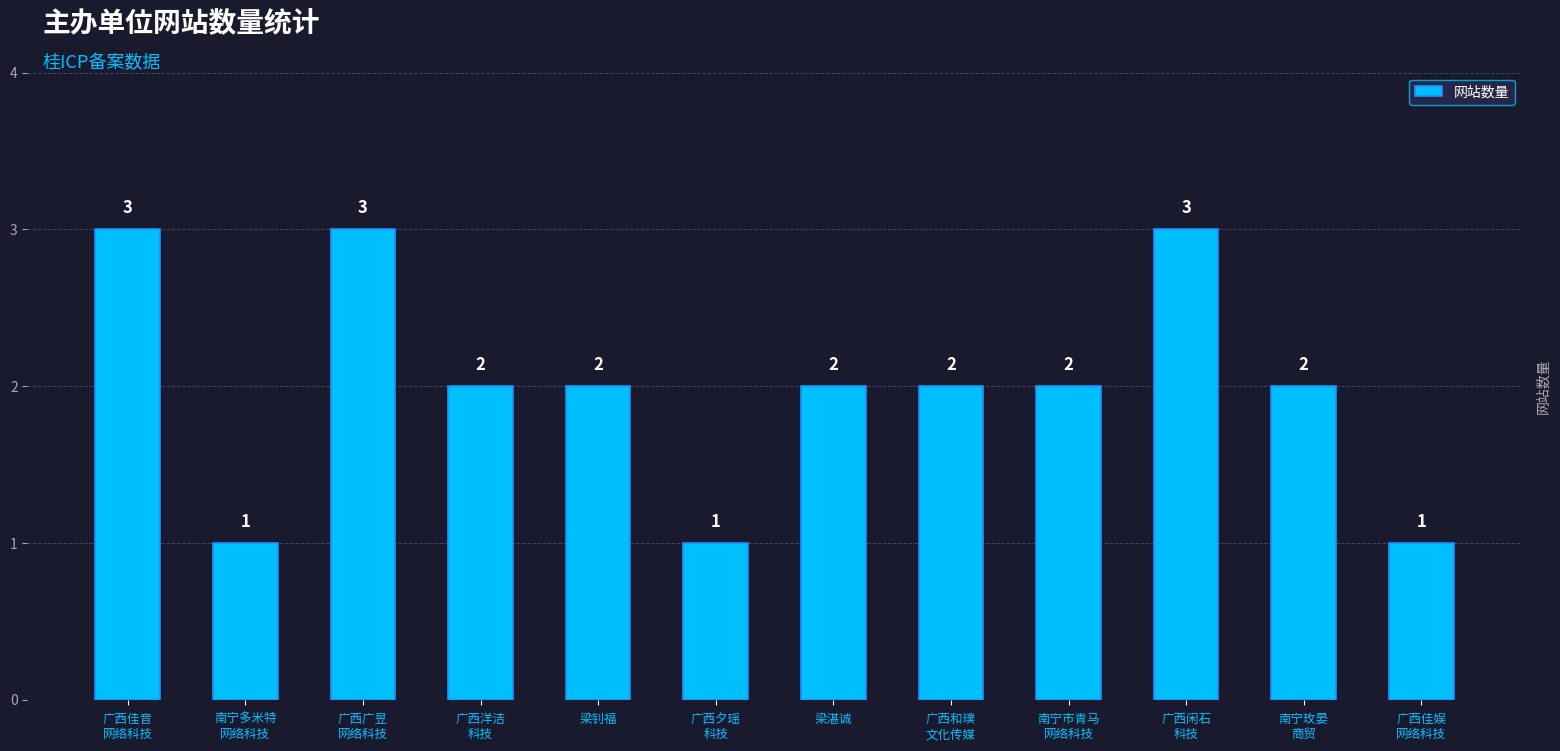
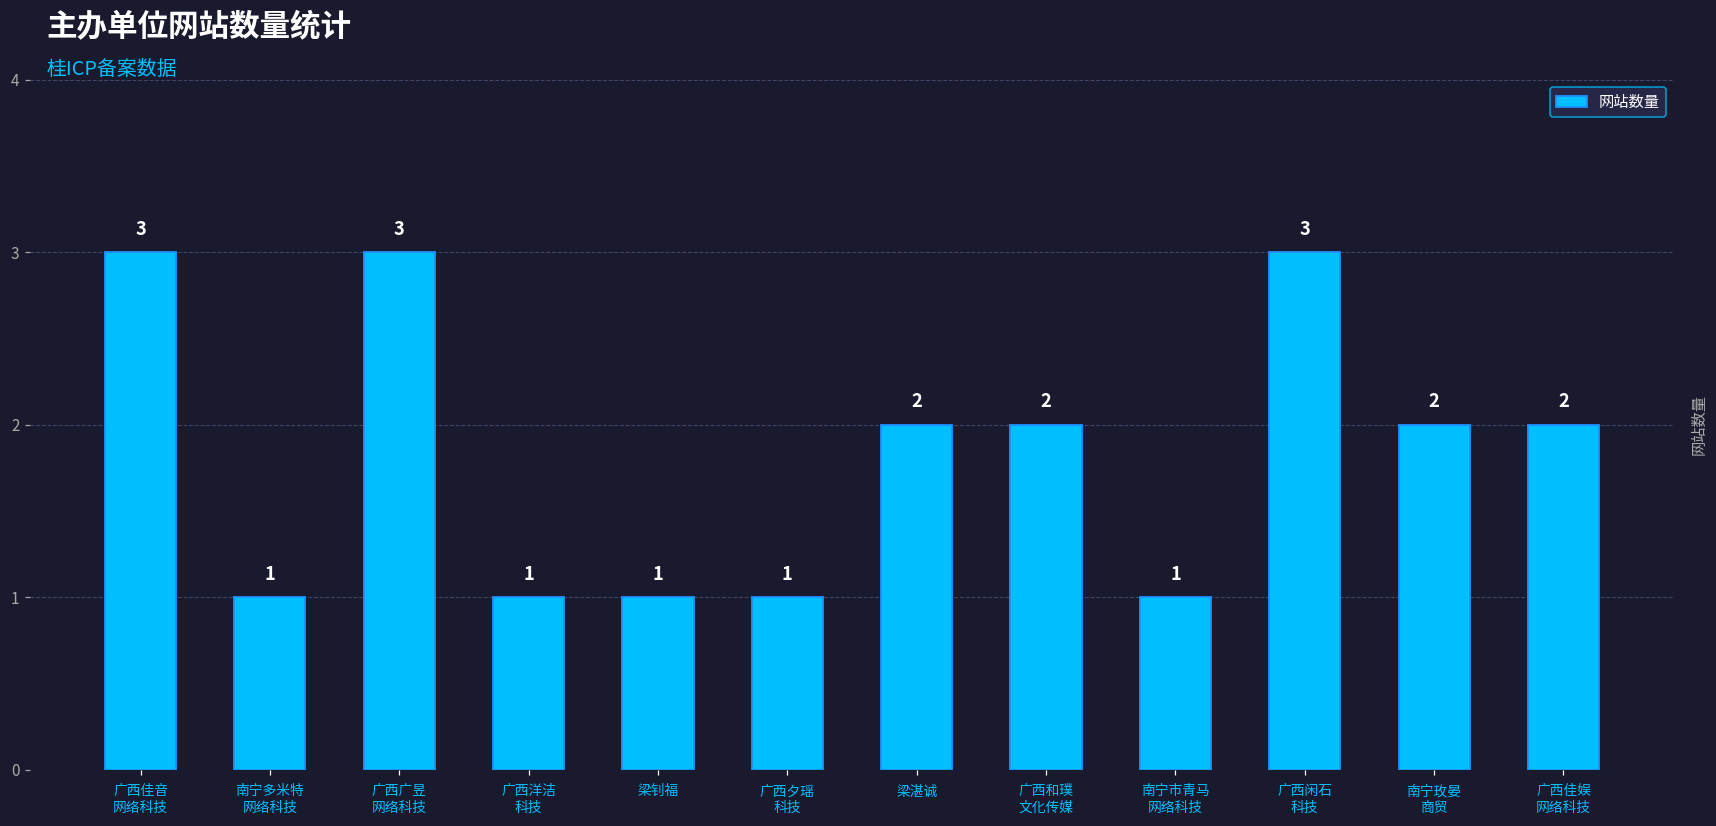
  {
    "广西佳音 网络科技": 3,
    "南宁多米特 网络科技": 1,
    "广西广昱 网络科技": 3,
-   "广西洋洁 科技": 2,
-   "梁钊福": 2,
+   "广西洋洁 科技": 1,
+   "梁钊福": 1,
    "广西夕瑶 科技": 1,
    "梁湛诚": 2,
    "广西和璞 文化传媒": 2,
-   "南宁市青马 网络科技": 2,
+   "南宁市青马 网络科技": 1,
    "广西闲石 科技": 3,
    "南宁玫晏 商贸": 2,
-   "广西佳娱 网络科技": 1
+   "广西佳娱 网络科技": 2
  }
